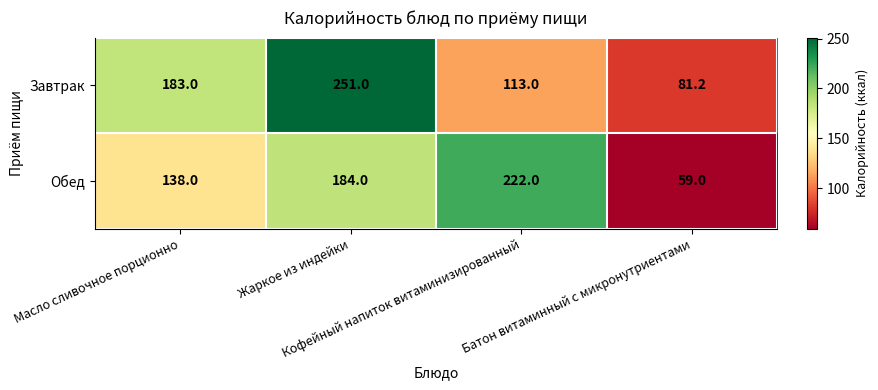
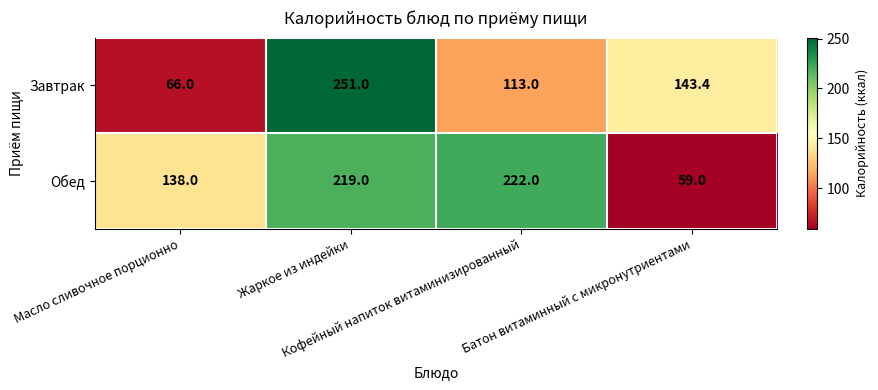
  {
    "Завтрак": {
-     "Масло сливочное порционно": 183.0,
+     "Масло сливочное порционно": 66.0,
      "Жаркое из индейки": 251.0,
      "Кофейный напиток витаминизированный": 113.0,
-     "Батон витаминный с микронутриентами": 81.2
+     "Батон витаминный с микронутриентами": 143.4
    },
    "Обед": {
      "Масло сливочное порционно": 138.0,
-     "Жаркое из индейки": 184.0,
+     "Жаркое из индейки": 219.0,
      "Кофейный напиток витаминизированный": 222.0,
      "Батон витаминный с микронутриентами": 59.0
    }
  }
